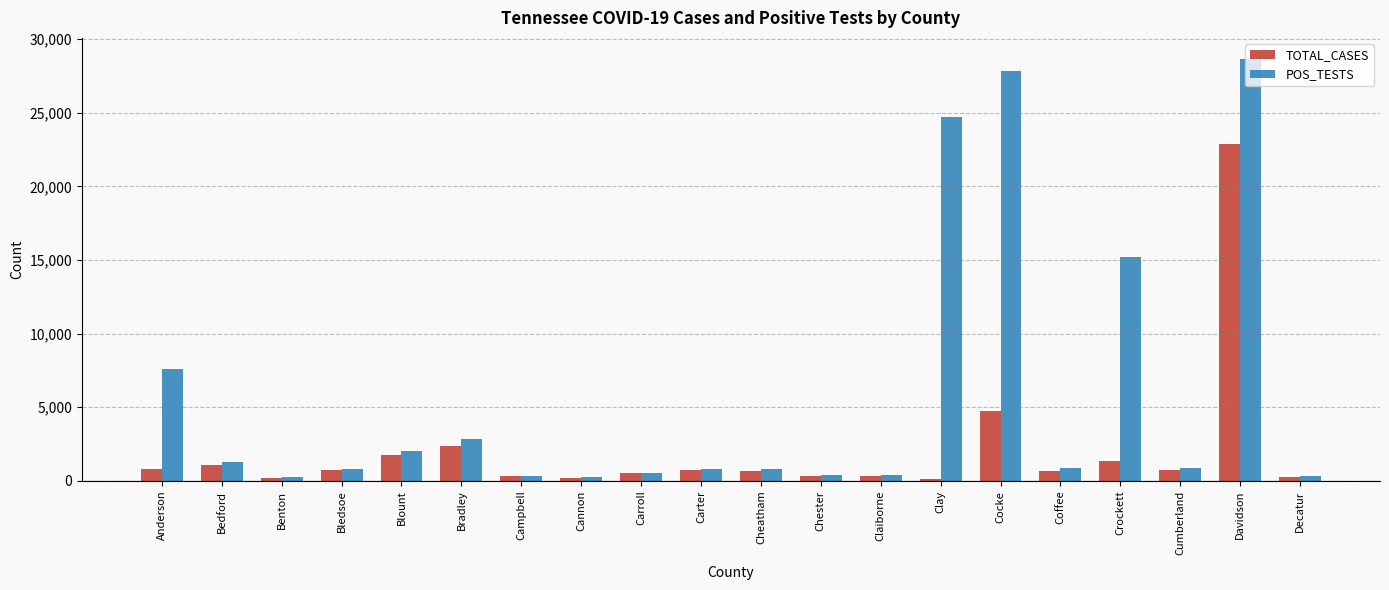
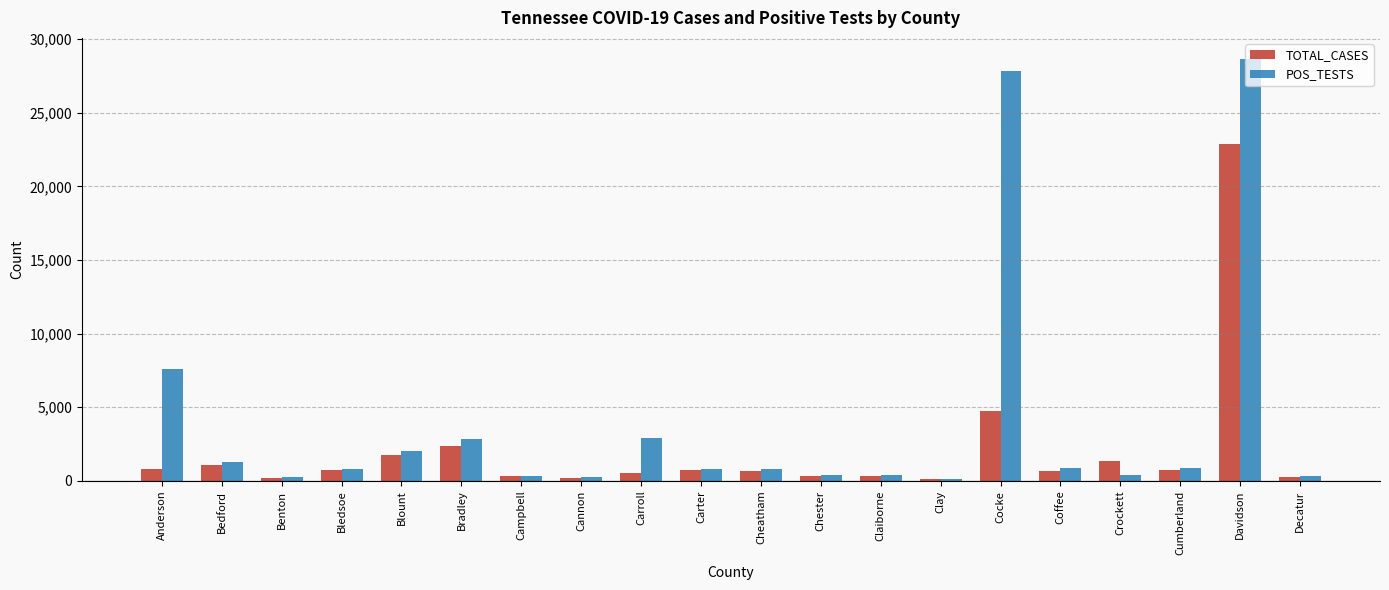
  {
    "TOTAL_CASES": {
      "Anderson": "800",
      "Bedford": "1,100",
      "Benton": "200",
      "Bledsoe": "800",
      "Blount": "1,800",
      "Bradley": "2,400",
      "Campbell": "300",
      "Cannon": "200",
      "Carroll": "500",
      "Carter": "700",
      "Cheatham": "700",
      "Chester": "300",
      "Claiborne": "300",
      "Cocke": "4,700",
      "Coffee": "700",
      "Crockett": "1,400",
      "Cumberland": "700",
      "Davidson": "22,900",
      "Decatur": "300"
    },
    "POS_TESTS": {
      "Anderson": "7,600",
      "Bedford": "1,300",
      "Benton": "200",
      "Bledsoe": "800",
      "Blount": "2,000",
      "Bradley": "2,900",
      "Campbell": "300",
      "Cannon": "200",
-     "Carroll": "600",
+     "Carroll": "2,900",
      "Carter": "800",
      "Cheatham": "800",
      "Chester": "400",
      "Claiborne": "400",
-     "Clay": "24,700",
+     "Clay": "100",
      "Cocke": "27,900",
      "Coffee": "800",
-     "Crockett": "15,200",
+     "Crockett": "400",
      "Cumberland": "900",
      "Decatur": "300"
    }
  }
